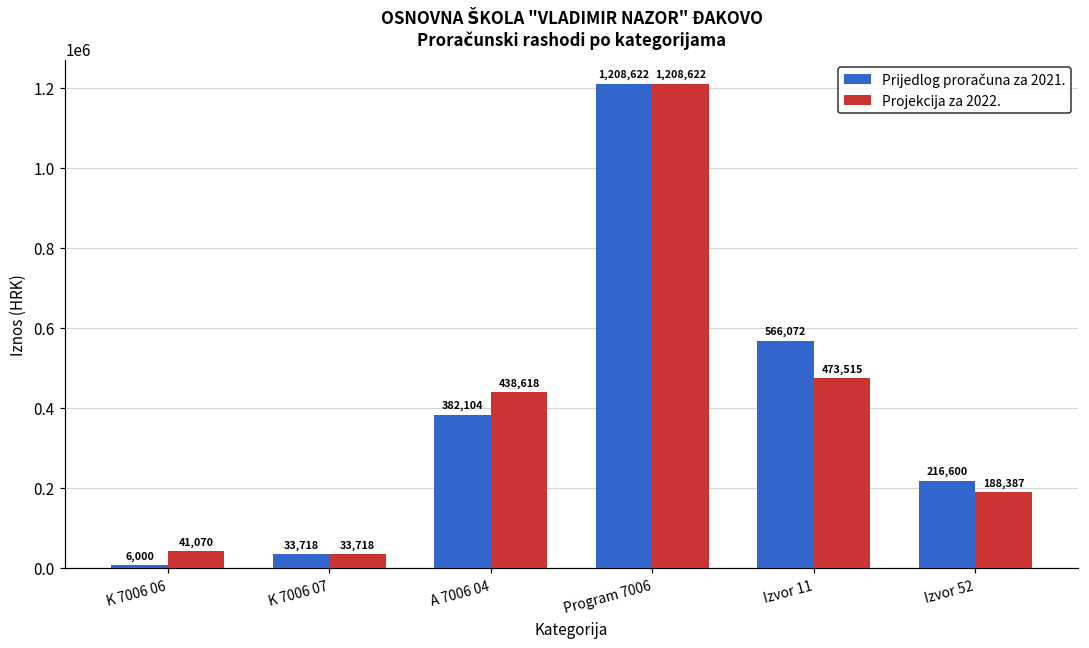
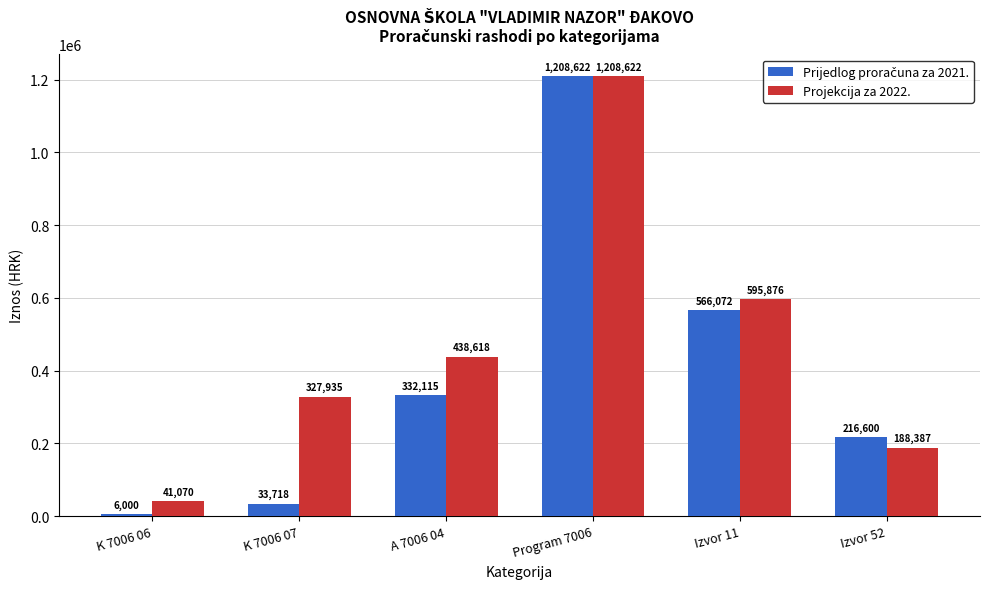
  {
    "Prijedlog proračuna za 2021.": {
      "K 7006 06": "6,000",
      "K 7006 07": "33,718",
-     "A 7006 04": "382,104",
+     "A 7006 04": "332,115",
      "Program 7006": "1,208,622",
      "Izvor 11": "566,072",
      "Izvor 52": "216,600"
    },
    "Projekcija za 2022.": {
      "K 7006 06": "41,070",
-     "K 7006 07": "33,718",
+     "K 7006 07": "327,935",
      "A 7006 04": "438,618",
      "Program 7006": "1,208,622",
-     "Izvor 11": "473,515",
+     "Izvor 11": "595,876",
      "Izvor 52": "188,387"
    }
  }
